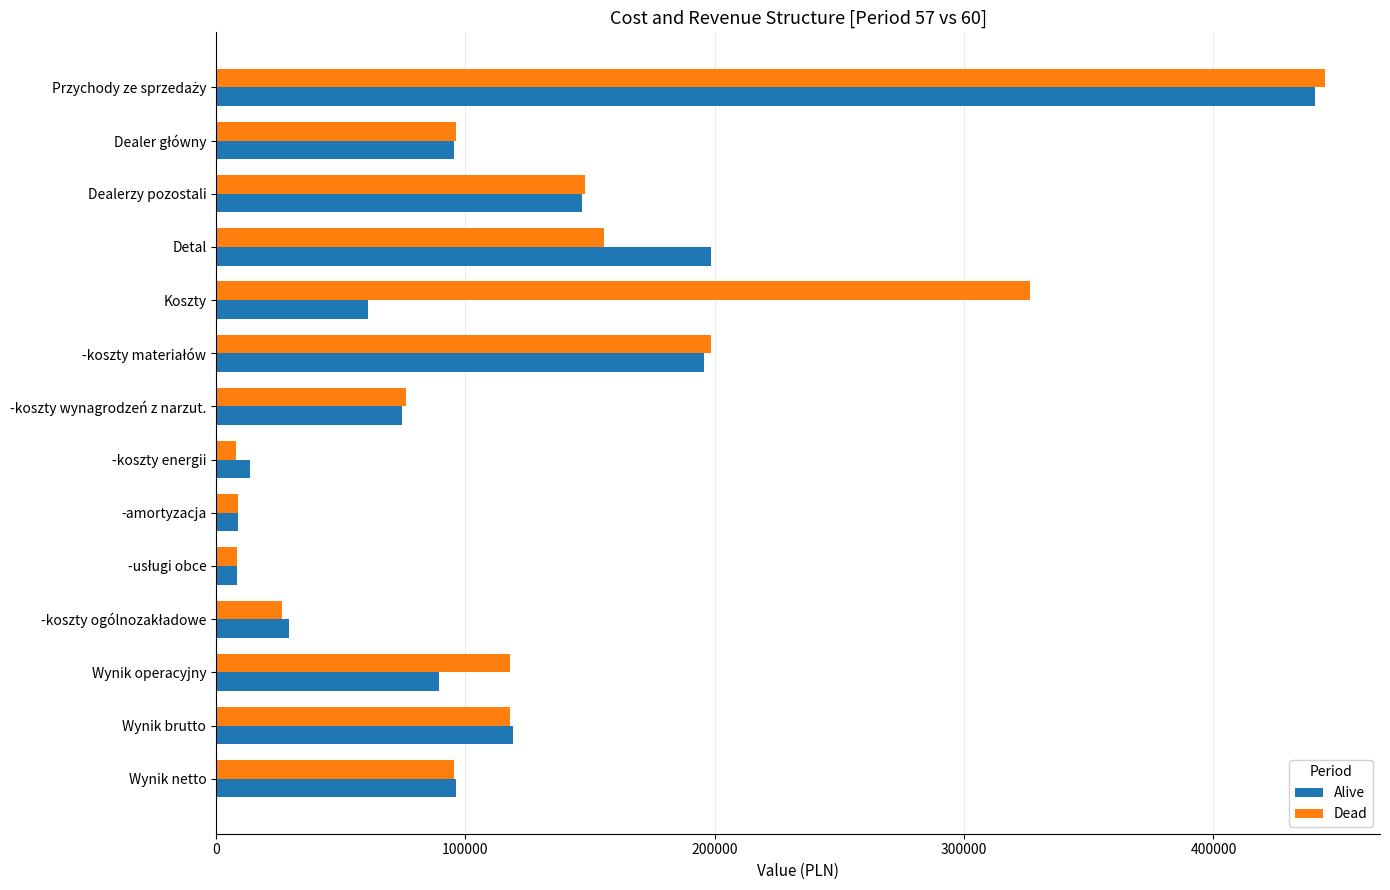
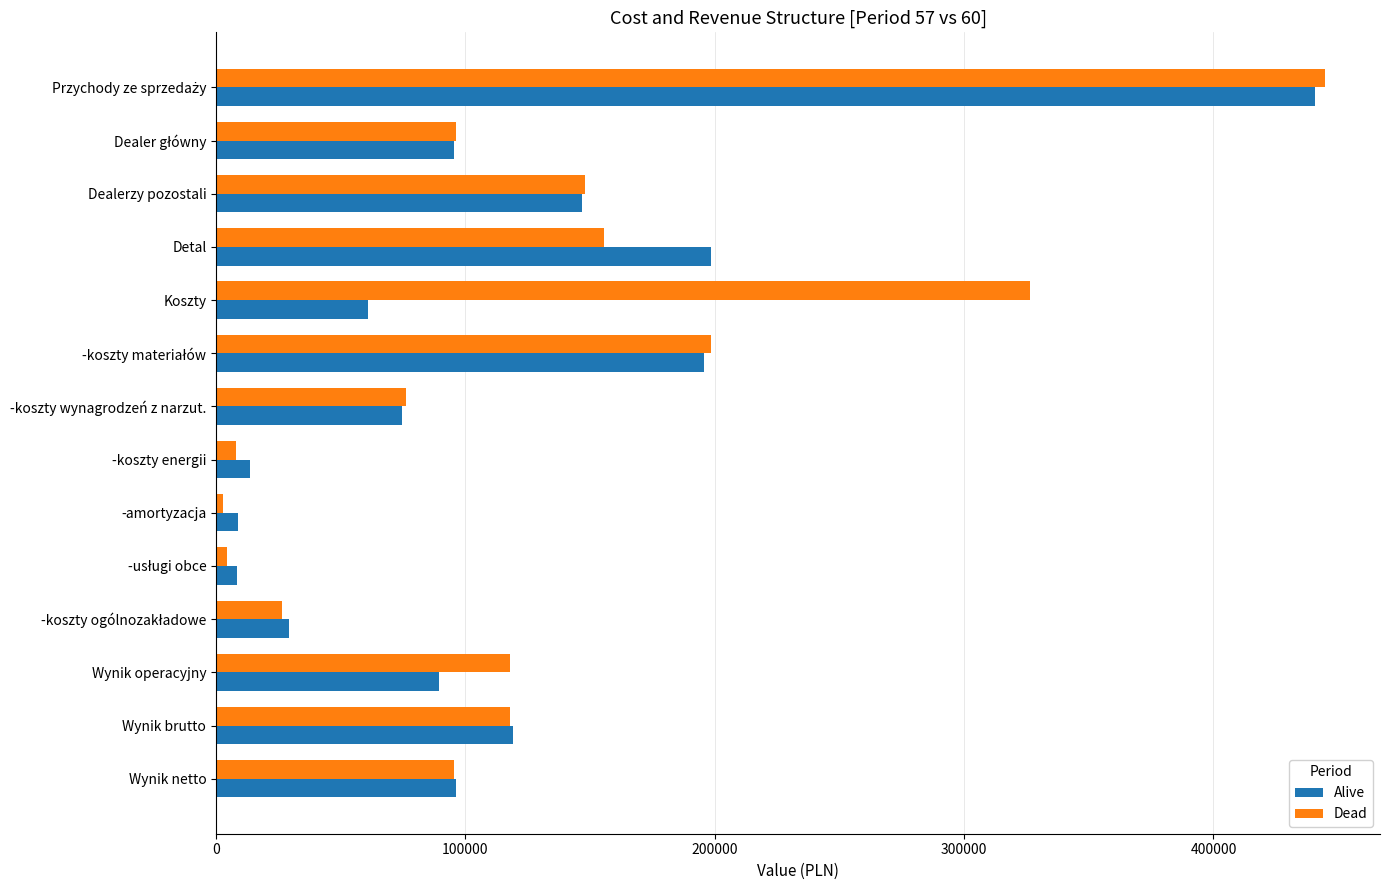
  {
    "Alive": {
      "Przychody ze sprzedaży": 441000,
      "Dealer główny": 95000,
      "Dealerzy pozostali": 147000,
      "Detal": 198000,
      "Koszty": 61000,
      "-koszty materiałów": 195000,
      "-koszty wynagrodzeń z narzut.": 75000,
      "-koszty energii": 14000,
      "-amortyzacja": 9000,
      "-usługi obce": 8000,
      "-koszty ogólnozakładowe": 29000,
      "Wynik operacyjny": 89000,
      "Wynik brutto": 119000,
      "Wynik netto": 96000
    },
    "Dead": {
      "Przychody ze sprzedaży": 445000,
      "Dealer główny": 96000,
      "Dealerzy pozostali": 148000,
      "Detal": 156000,
      "Koszty": 326000,
      "-koszty materiałów": 198000,
      "-koszty wynagrodzeń z narzut.": 76000,
      "-koszty energii": 8000,
-     "-amortyzacja": 9000,
-     "-usługi obce": 9000,
+     "-amortyzacja": 3000,
+     "-usługi obce": 5000,
      "-koszty ogólnozakładowe": 26000,
      "Wynik operacyjny": 118000,
      "Wynik brutto": 118000,
      "Wynik netto": 96000
    }
  }
